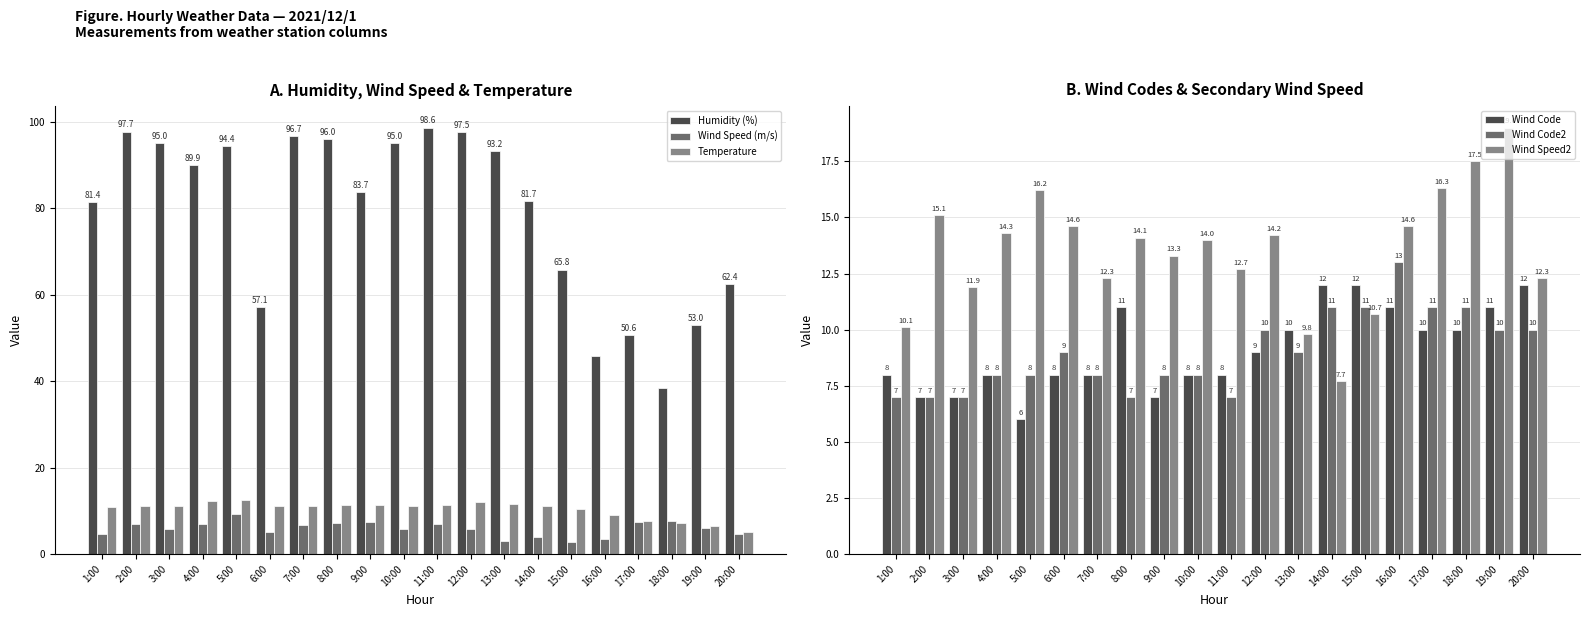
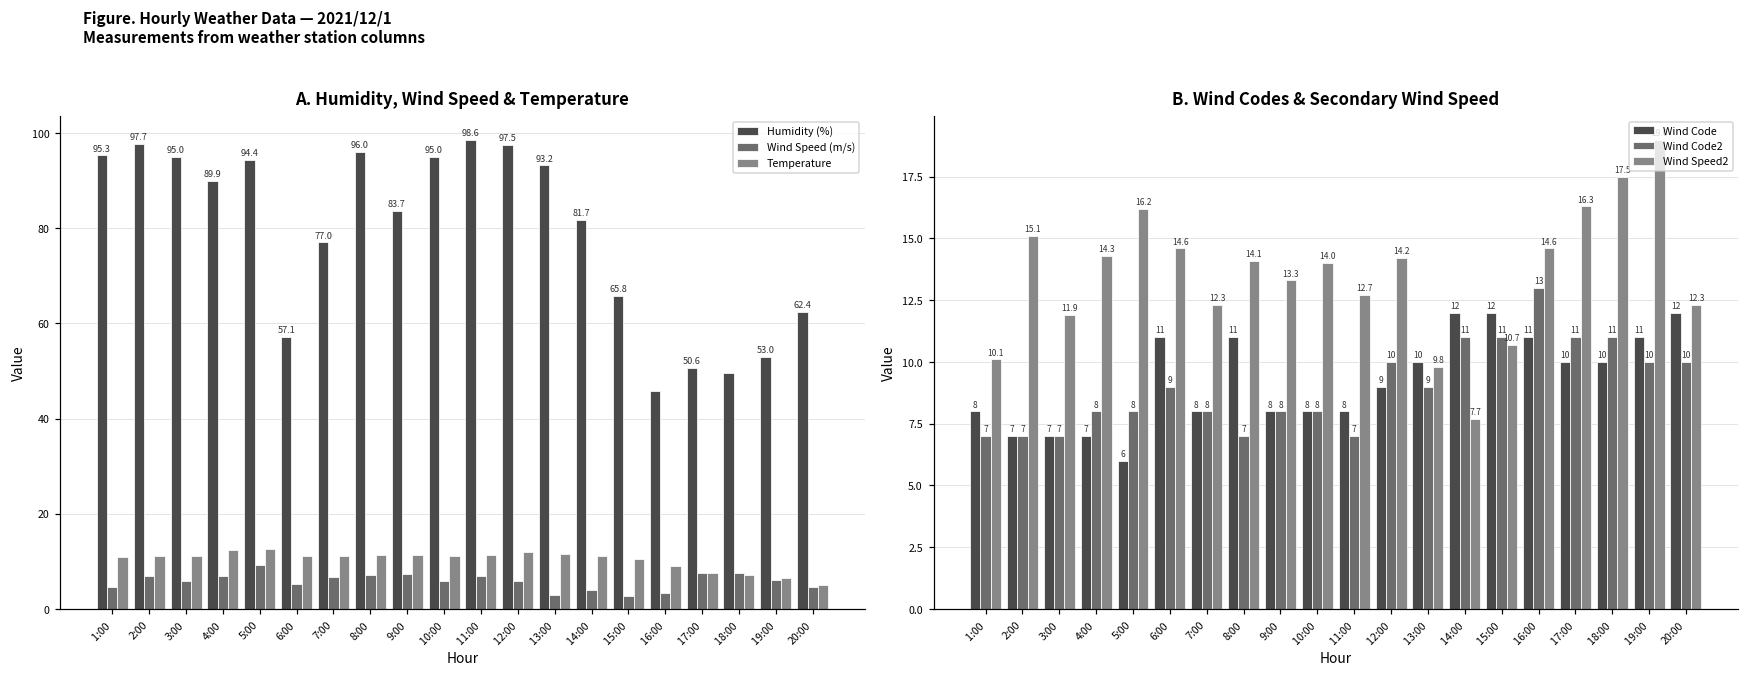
  {
    "A. Humidity, Wind Speed & Temperature": {
      "Humidity (%)": {
-       "1:00": 81.4,
+       "1:00": 95.3,
        "2:00": 97.7,
        "3:00": 95.0,
        "4:00": 89.9,
        "5:00": 94.4,
        "6:00": 57.1,
-       "7:00": 96.7,
+       "7:00": 77.0,
        "8:00": 96.0,
        "9:00": 83.7,
        "10:00": 95.0,
        "11:00": 98.6,
        "12:00": 97.5,
        "13:00": 93.2,
        "14:00": 81.7,
        "15:00": 65.8,
        "17:00": 50.6,
-       "18:00": 38,
+       "18:00": 50,
        "19:00": 53.0,
        "20:00": 62.4
      }
    },
    "B. Wind Codes & Secondary Wind Speed": {
      "Wind Code": {
        "1:00": 8,
        "2:00": 7,
        "3:00": 7,
-       "4:00": 8,
+       "4:00": 7,
        "5:00": 6,
-       "6:00": 8,
+       "6:00": 11,
        "7:00": 8,
        "8:00": 11,
-       "9:00": 7,
+       "9:00": 8,
        "10:00": 8,
        "11:00": 8,
        "12:00": 9,
        "13:00": 10,
        "14:00": 12,
        "15:00": 12,
        "16:00": 11,
        "17:00": 10,
        "18:00": 10,
        "19:00": 11,
        "20:00": 12
      }
    }
  }
